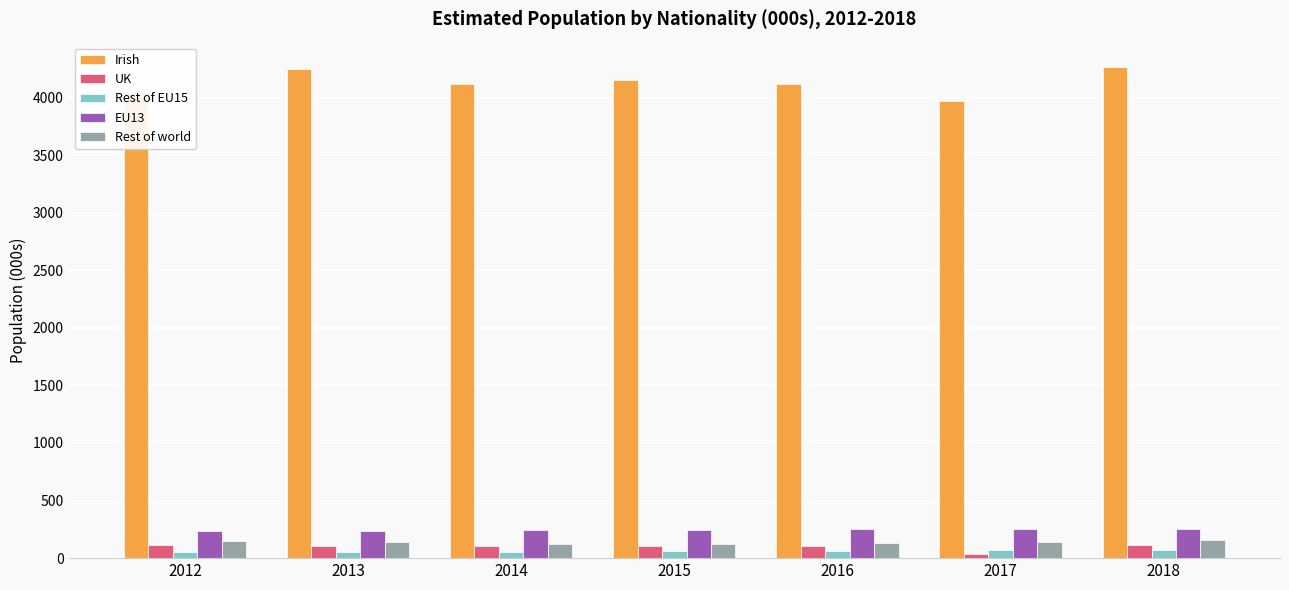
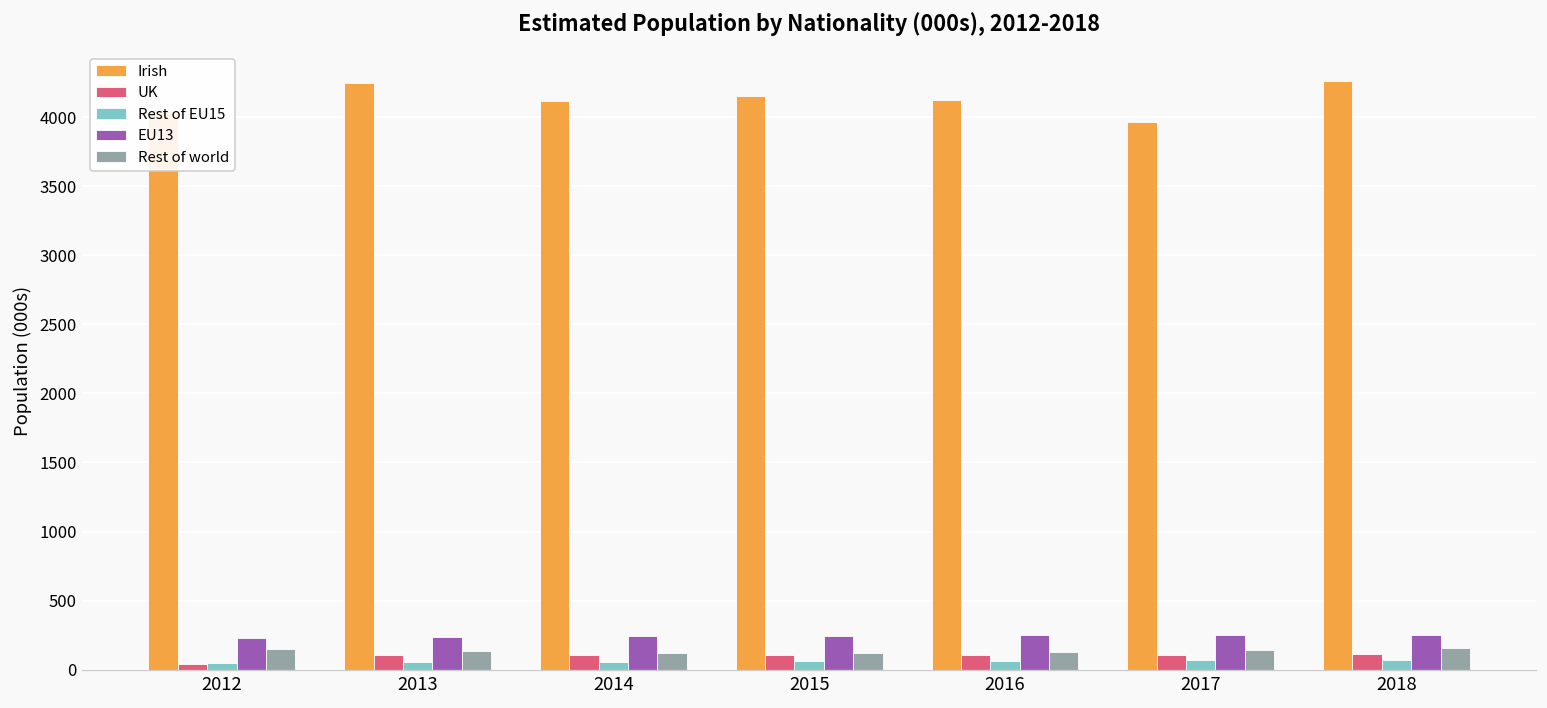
  {
    "Irish": {
      "2013": 4240,
      "2014": 4120,
      "2015": 4150,
      "2016": 4120,
      "2017": 3970,
      "2018": 4260
    },
    "UK": {
-     "2012": 110,
+     "2012": 40,
      "2013": 110,
      "2014": 110,
      "2015": 110,
      "2016": 110,
-     "2017": 40,
+     "2017": 110,
      "2018": 110
    },
    "EU13": {
      "2012": 230,
      "2013": 230,
      "2014": 240,
      "2015": 250,
      "2016": 250,
      "2017": 250,
      "2018": 260
    }
  }
